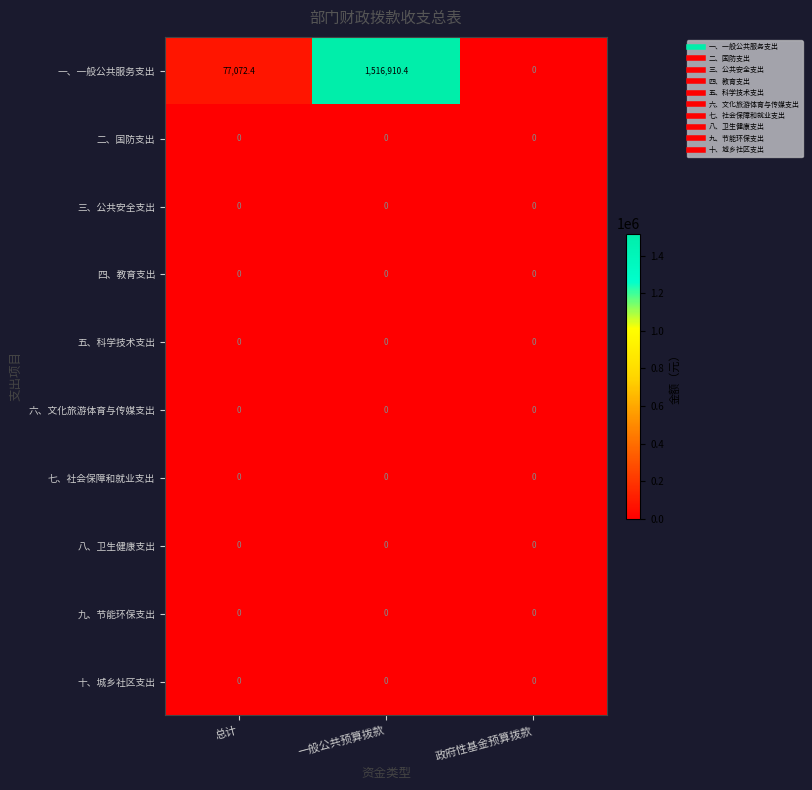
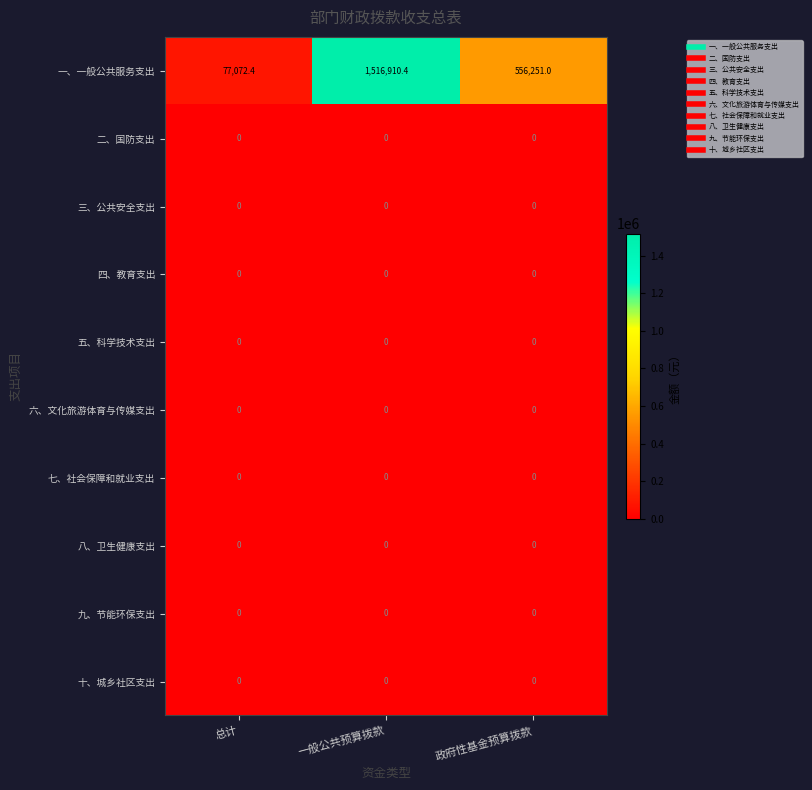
  {
    "一、一般公共服务支出": {
      "总计": "77,072.4",
      "一般公共预算拨款": "1,516,910.4",
-     "政府性基金预算拨款": "0"
+     "政府性基金预算拨款": "556,251.0"
    },
    "二、国防支出": {
      "总计": "0",
      "一般公共预算拨款": "0",
      "政府性基金预算拨款": "0"
    },
    "三、公共安全支出": {
      "总计": "0",
      "一般公共预算拨款": "0",
      "政府性基金预算拨款": "0"
    },
    "四、教育支出": {
      "总计": "0",
      "一般公共预算拨款": "0",
      "政府性基金预算拨款": "0"
    },
    "五、科学技术支出": {
      "总计": "0",
      "一般公共预算拨款": "0",
      "政府性基金预算拨款": "0"
    },
    "六、文化旅游体育与传媒支出": {
      "总计": "0",
      "一般公共预算拨款": "0",
      "政府性基金预算拨款": "0"
    },
    "七、社会保障和就业支出": {
      "总计": "0",
      "一般公共预算拨款": "0",
      "政府性基金预算拨款": "0"
    },
    "八、卫生健康支出": {
      "总计": "0",
      "一般公共预算拨款": "0",
      "政府性基金预算拨款": "0"
    },
    "九、节能环保支出": {
      "总计": "0",
      "一般公共预算拨款": "0",
      "政府性基金预算拨款": "0"
    },
    "十、城乡社区支出": {
      "总计": "0",
      "一般公共预算拨款": "0",
      "政府性基金预算拨款": "0"
    }
  }
